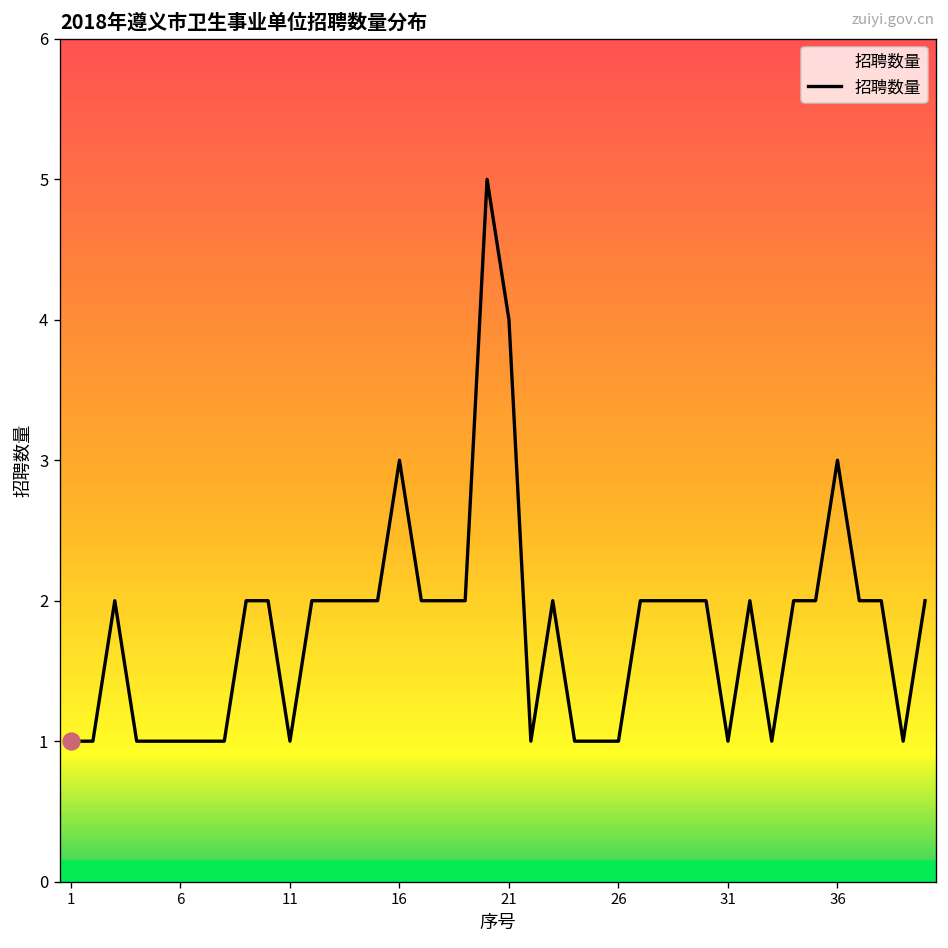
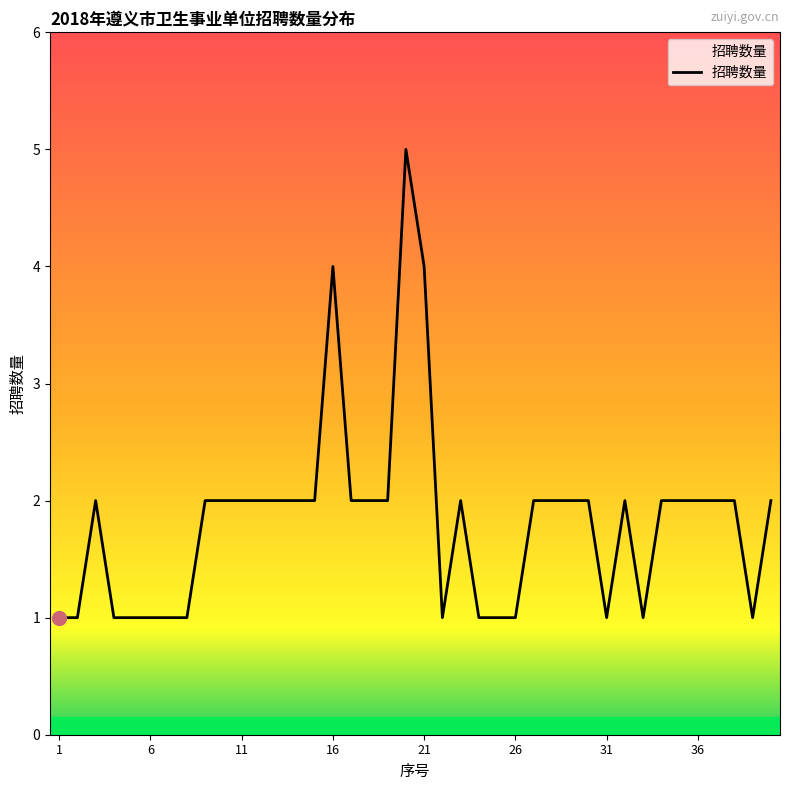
  {
    "招聘数量": {
      "6": 1,
-     "11": 1,
-     "16": 3,
+     "11": 2,
+     "16": 4,
      "21": 4,
      "26": 1,
      "31": 1,
-     "36": 3
+     "36": 2
    }
  }
